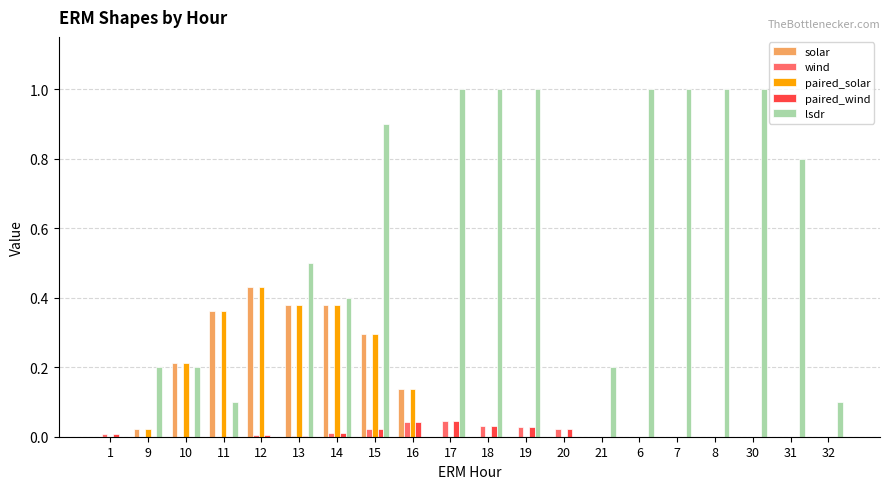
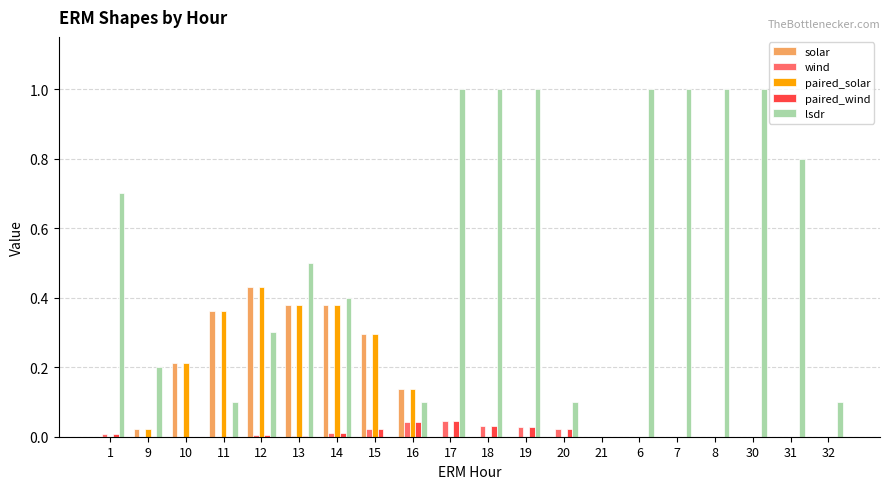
  {
    "paired_solar": {
      "1": 0.0,
      "9": 0.02,
      "10": 0.21,
      "11": 0.36,
      "12": 0.43,
      "13": 0.38,
      "14": 0.38,
      "15": 0.3,
      "16": 0.14,
      "17": 0.0,
      "18": 0.0,
      "19": 0.0,
      "20": 0.0,
      "21": 0.0,
      "6": 0.0,
      "7": 0.0,
      "8": 0.0,
      "30": 0.0,
      "31": 0.0,
      "32": 0.0
    },
    "lsdr": {
-     "1": 0.0,
+     "1": 0.7,
      "9": 0.2,
-     "10": 0.2,
+     "10": 0.0,
      "11": 0.1,
-     "12": 0.0,
+     "12": 0.3,
      "13": 0.5,
      "14": 0.4,
-     "15": 0.9,
-     "16": 0.0,
+     "15": 0.0,
+     "16": 0.1,
      "17": 1.0,
      "18": 1.0,
      "19": 1.0,
-     "20": 0.0,
-     "21": 0.2,
+     "20": 0.1,
+     "21": 0.0,
      "6": 1.0,
      "7": 1.0,
      "8": 1.0,
      "30": 1.0,
      "31": 0.8,
      "32": 0.1
    }
  }
